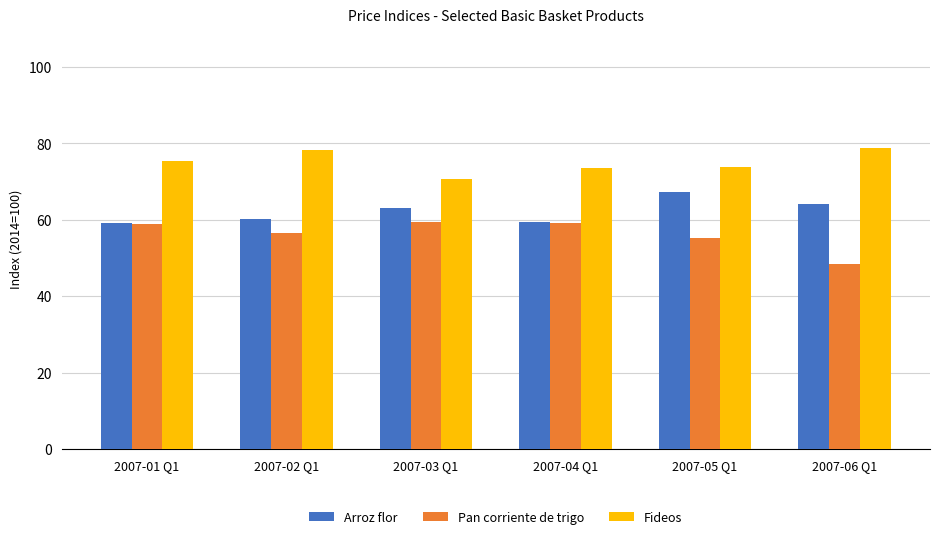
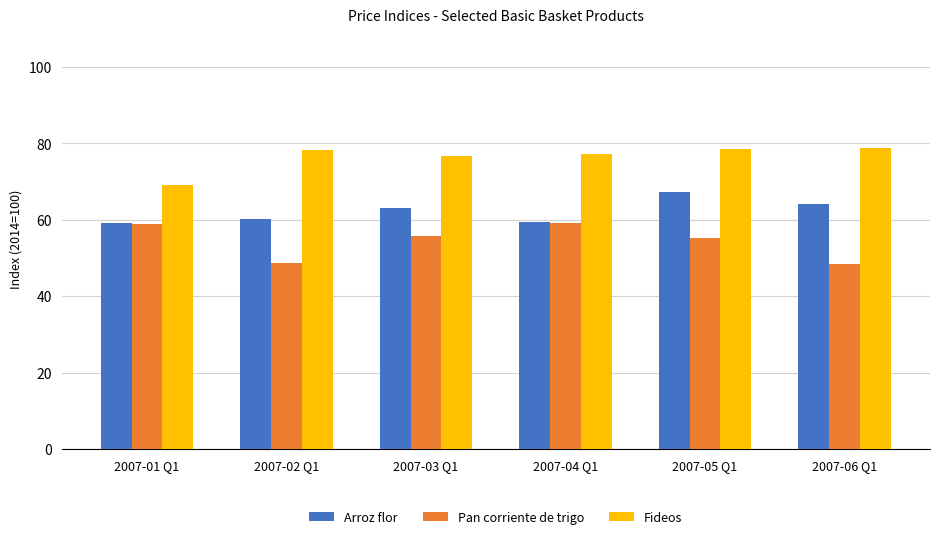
  {
    "Arroz flor": {
      "2007-01 Q1": 59,
      "2007-02 Q1": 60,
      "2007-03 Q1": 63,
      "2007-04 Q1": 59,
      "2007-05 Q1": 67,
      "2007-06 Q1": 64
    },
    "Pan corriente de trigo": {
      "2007-01 Q1": 59,
-     "2007-02 Q1": 57,
-     "2007-03 Q1": 59,
+     "2007-02 Q1": 49,
+     "2007-03 Q1": 56,
      "2007-04 Q1": 59,
      "2007-05 Q1": 55,
      "2007-06 Q1": 48
    },
    "Fideos": {
-     "2007-01 Q1": 75,
+     "2007-01 Q1": 69,
      "2007-02 Q1": 78,
-     "2007-03 Q1": 71,
-     "2007-04 Q1": 73,
-     "2007-05 Q1": 74,
+     "2007-03 Q1": 77,
+     "2007-04 Q1": 77,
+     "2007-05 Q1": 79,
      "2007-06 Q1": 79
    }
  }
